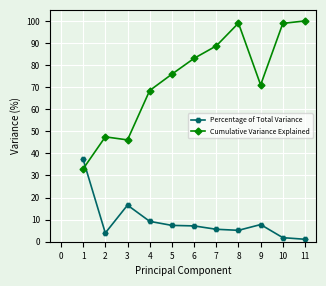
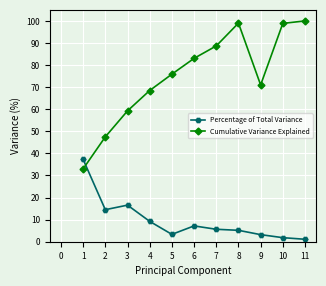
  {
    "Percentage of Total Variance": {
      "1": 37,
-     "2": 4,
+     "2": 15,
      "3": 17,
      "4": 9,
-     "5": 7,
+     "5": 3,
      "6": 7,
      "7": 6,
      "8": 5,
-     "9": 8,
+     "9": 3,
      "10": 2,
      "11": 1
    },
    "Cumulative Variance Explained": {
      "1": 33,
      "2": 47,
-     "3": 46,
+     "3": 59,
      "4": 68,
      "5": 76,
      "6": 83,
      "7": 89,
      "8": 99,
      "9": 71,
      "10": 99,
      "11": 100
    }
  }
